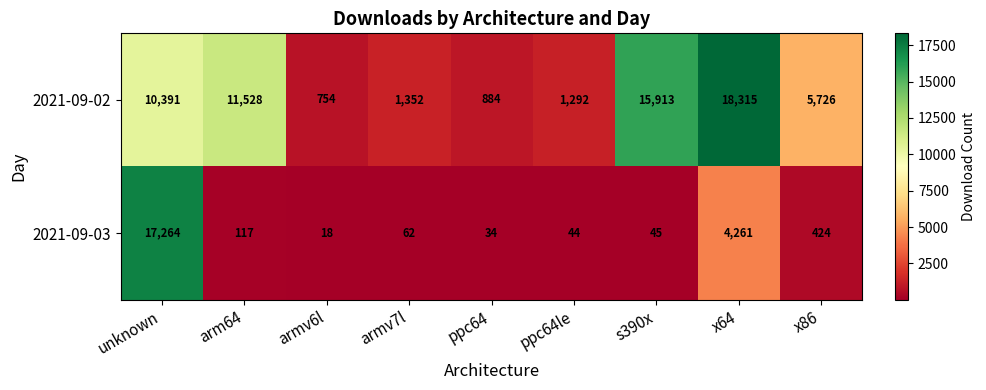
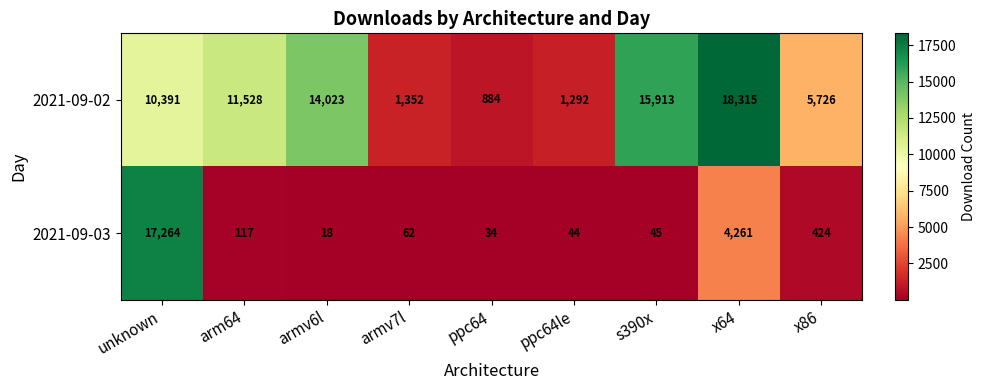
  {
    "2021-09-02": {
      "unknown": "10,391",
      "arm64": "11,528",
-     "armv6l": "754",
+     "armv6l": "14,023",
      "armv7l": "1,352",
      "ppc64": "884",
      "ppc64le": "1,292",
      "s390x": "15,913",
      "x64": "18,315",
      "x86": "5,726"
    },
    "2021-09-03": {
      "unknown": "17,264",
      "arm64": "117",
      "armv6l": "18",
      "armv7l": "62",
      "ppc64": "34",
      "ppc64le": "44",
      "s390x": "45",
      "x64": "4,261",
      "x86": "424"
    }
  }
